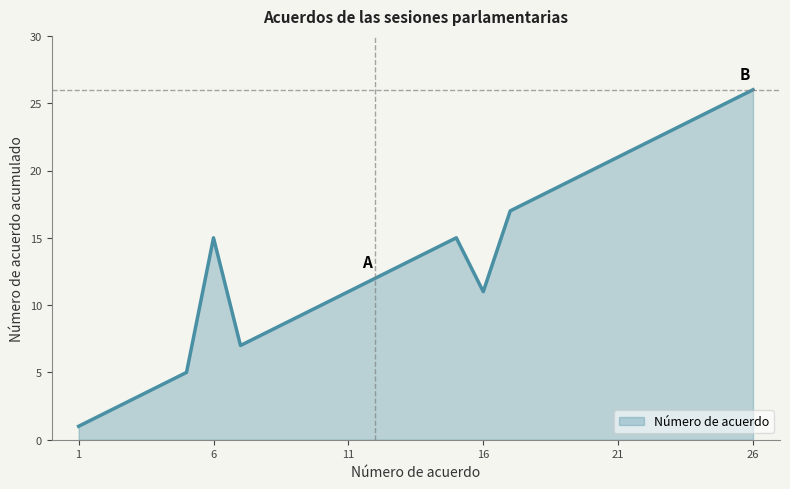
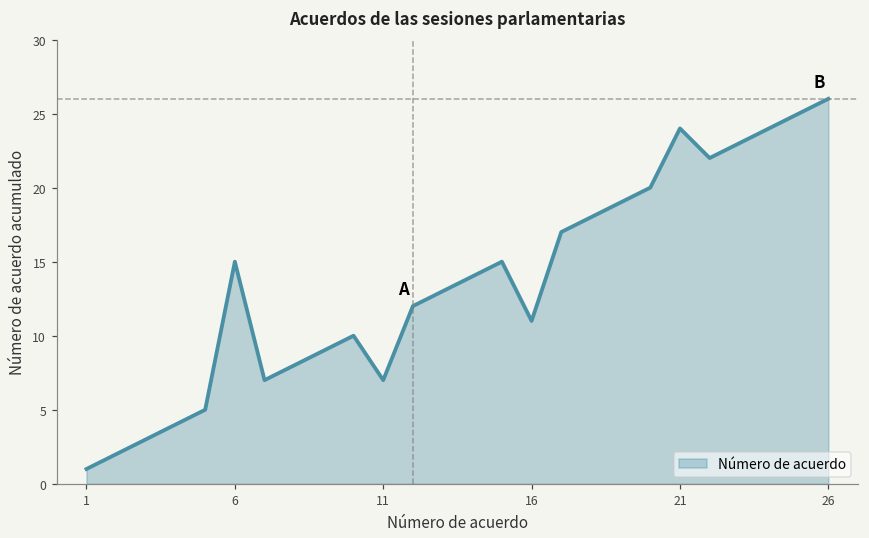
  {
    "1": 1,
    "6": 15,
-   "11": 11,
+   "11": 7,
    "16": 11,
-   "21": 21,
+   "21": 24,
    "26": 26
  }
